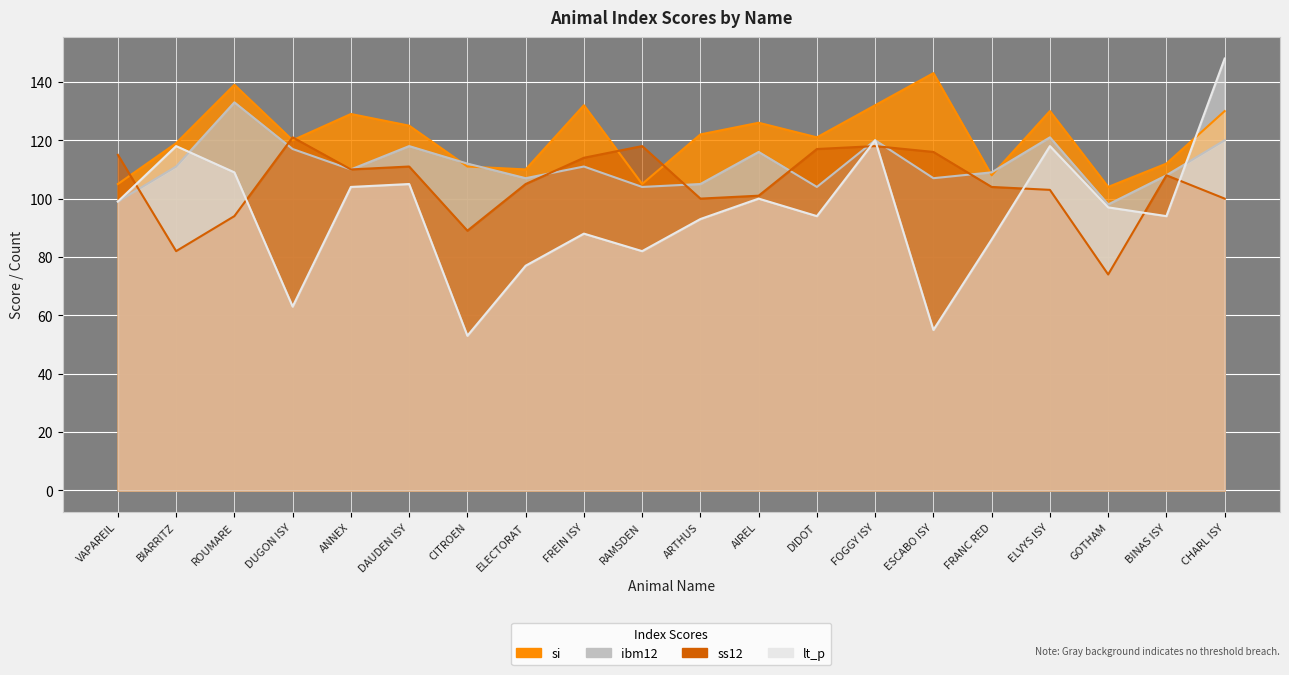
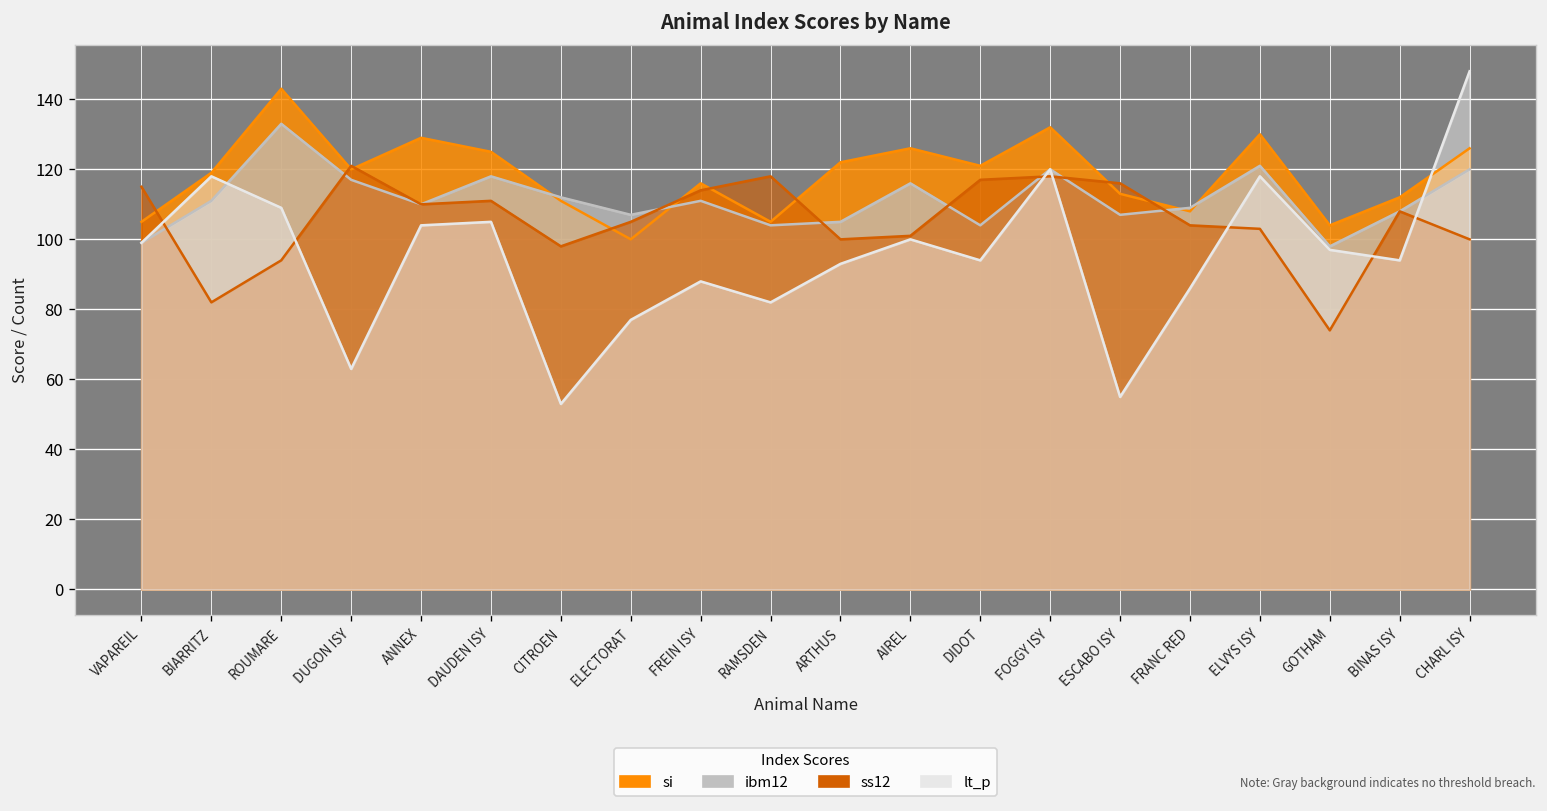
  {
    "si": {
      "VAPAREIL": 105,
      "BIARRITZ": 119,
-     "ROUMARE": 139,
+     "ROUMARE": 143,
      "DUGON ISY": 120,
      "ANNEX": 129,
      "DAUDEN ISY": 125,
      "CITROEN": 111,
-     "ELECTORAT": 110,
-     "FREIN ISY": 132,
+     "ELECTORAT": 100,
+     "FREIN ISY": 116,
      "RAMSDEN": 105,
      "ARTHUS": 122,
      "AIREL": 126,
      "DIDOT": 121,
      "FOGGY ISY": 132,
-     "ESCABO ISY": 143,
+     "ESCABO ISY": 113,
      "FRANC RED": 108,
      "ELVYS ISY": 130,
      "GOTHAM": 104,
      "BINAS ISY": 112,
-     "CHARL ISY": 130
+     "CHARL ISY": 126
    },
    "ss12": {
      "VAPAREIL": 115,
      "BIARRITZ": 82,
      "ROUMARE": 94,
      "DUGON ISY": 121,
      "DAUDEN ISY": 111,
-     "CITROEN": 89,
+     "CITROEN": 98,
      "ELECTORAT": 105,
      "FREIN ISY": 114,
      "RAMSDEN": 118,
      "ARTHUS": 100,
      "AIREL": 101,
      "DIDOT": 117,
      "FOGGY ISY": 118,
      "ESCABO ISY": 116,
      "FRANC RED": 104,
      "ELVYS ISY": 103,
      "GOTHAM": 74,
      "CHARL ISY": 100
    }
  }
